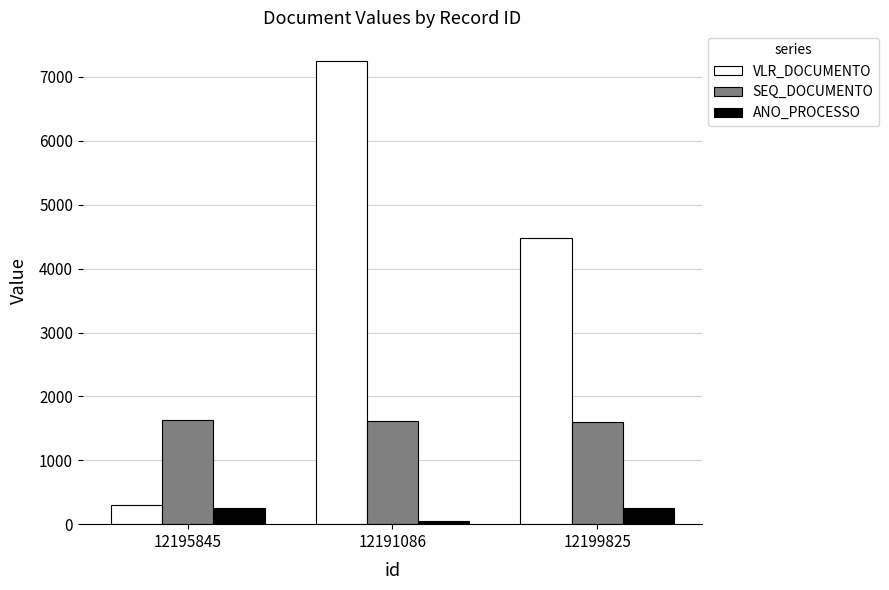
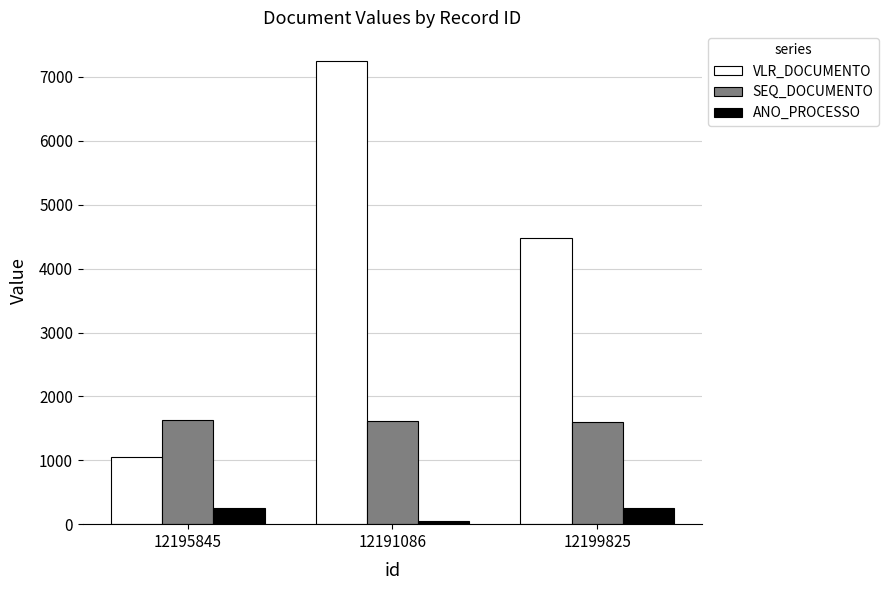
  {
    "VLR_DOCUMENTO": {
-     "12195845": 300,
+     "12195845": 1100,
      "12191086": 7200,
      "12199825": 4500
    },
    "SEQ_DOCUMENTO": {
      "12195845": 1600,
      "12191086": 1600,
      "12199825": 1600
    },
    "ANO_PROCESSO": {
      "12195845": 300,
      "12191086": 100,
      "12199825": 300
    }
  }
